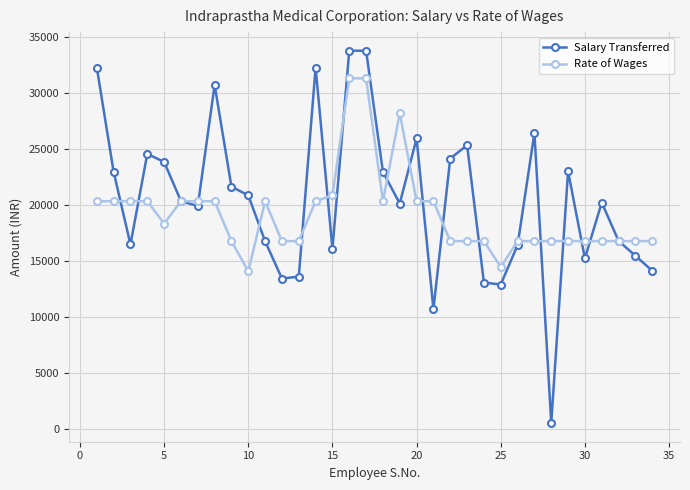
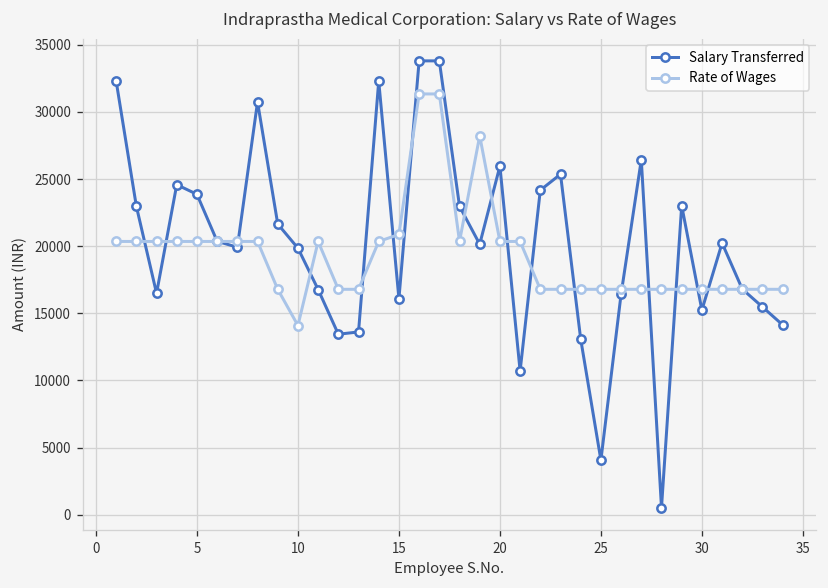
  {
    "Salary Transferred": {
      "5": 23900,
-     "10": 20900,
+     "10": 19900,
      "15": 16100,
      "20": 26000,
-     "25": 12900,
+     "25": 4100,
      "30": 15200
    },
    "Rate of Wages": {
-     "5": 18400,
+     "5": 20400,
      "10": 14100,
      "15": 20900,
      "20": 20400,
-     "25": 14500,
+     "25": 16800,
      "30": 16800
    }
  }
